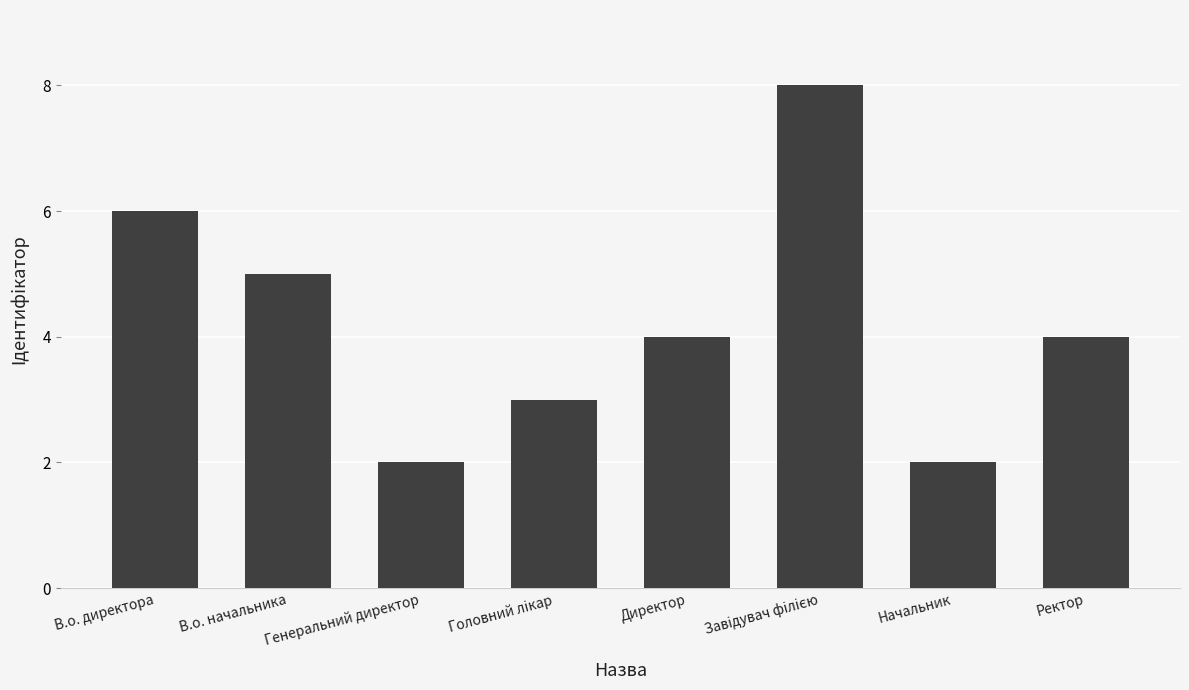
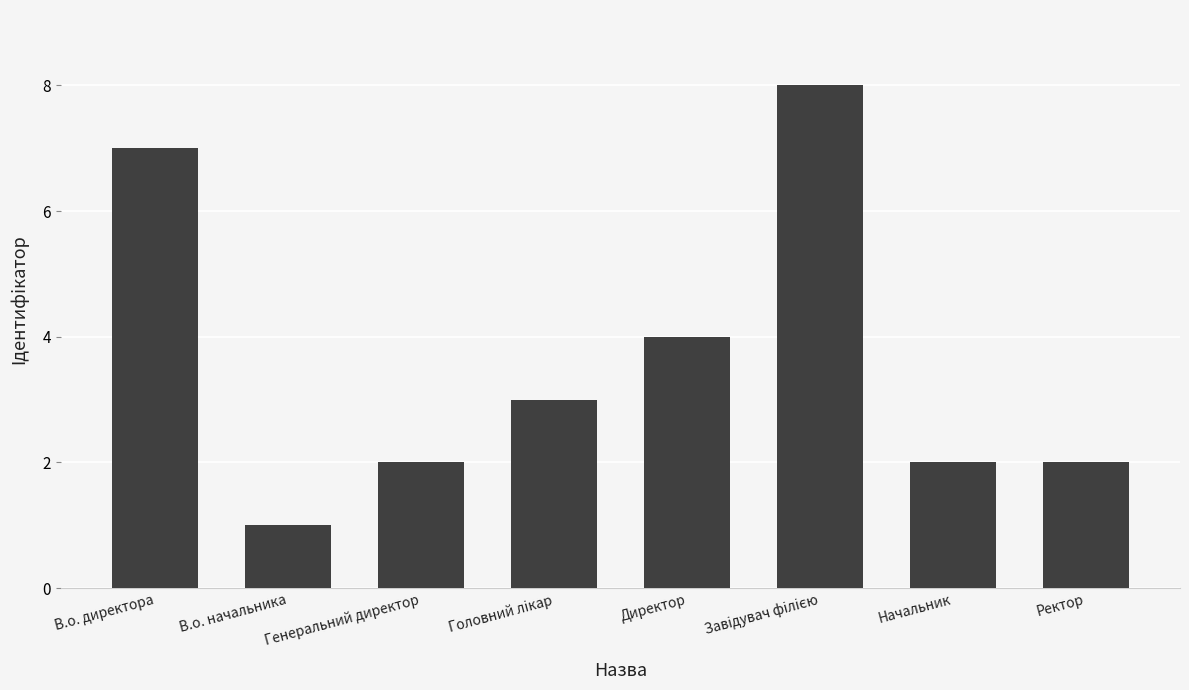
  {
-   "В.о. директора": 6,
-   "В.о. начальника": 5,
+   "В.о. директора": 7,
+   "В.о. начальника": 1,
    "Генеральний директор": 2,
    "Головний лікар": 3,
    "Директор": 4,
    "Завідувач філією": 8,
    "Начальник": 2,
-   "Ректор": 4
+   "Ректор": 2
  }
